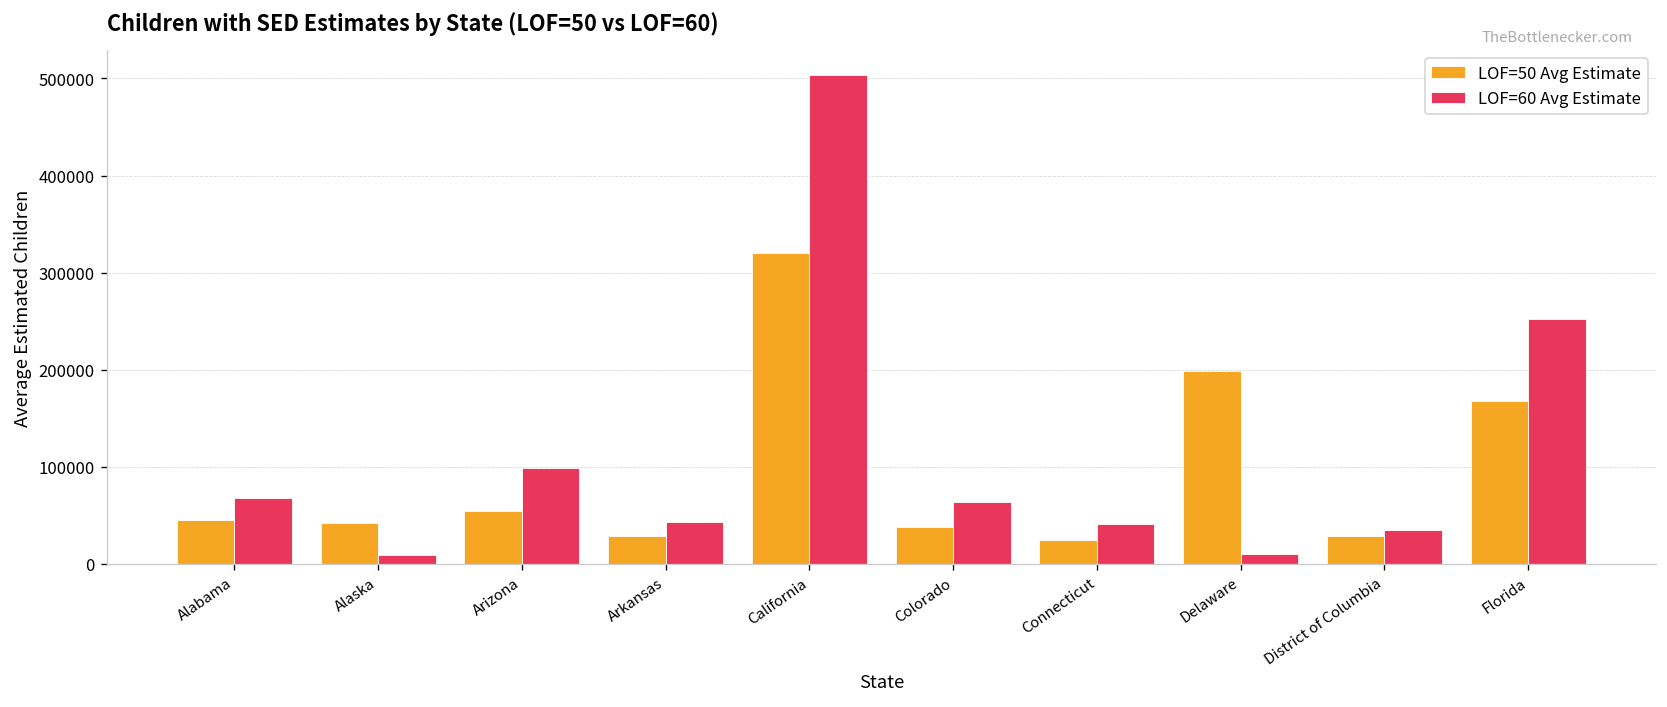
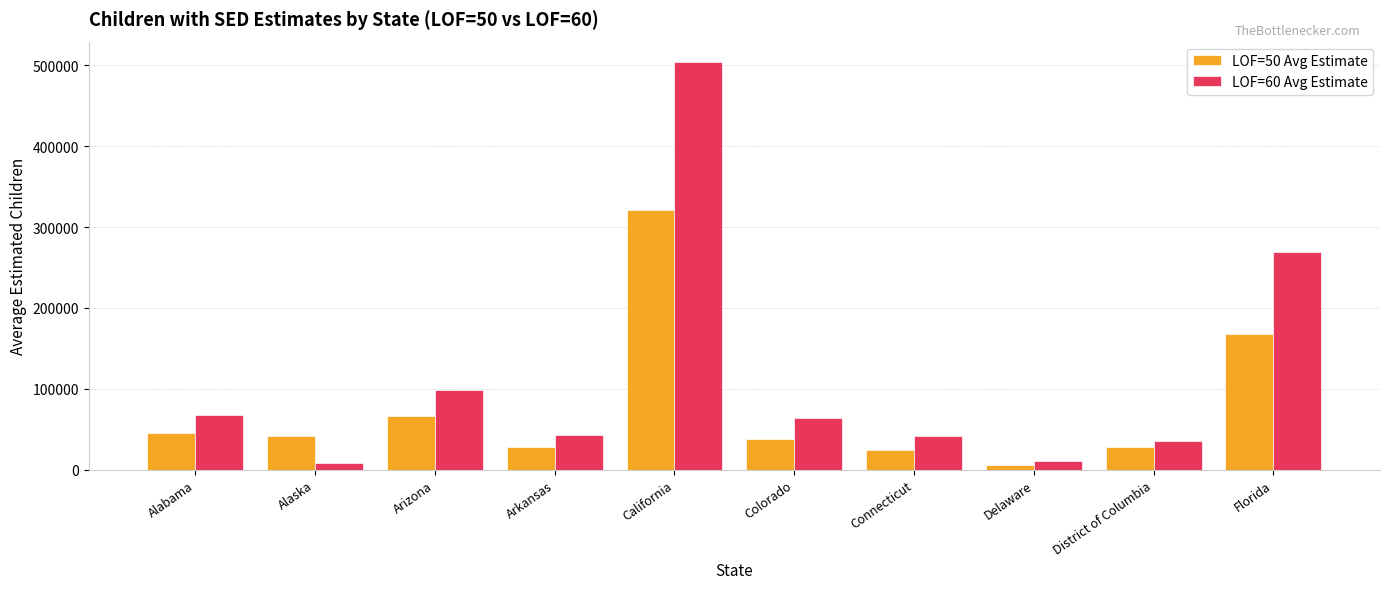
  {
    "LOF=50 Avg Estimate": {
      "Alabama": 50000,
      "Alaska": 40000,
-     "Arizona": 50000,
+     "Arizona": 70000,
      "Arkansas": 30000,
      "California": 320000,
      "Colorado": 40000,
      "Connecticut": 20000,
-     "Delaware": 200000,
+     "Delaware": 10000,
      "District of Columbia": 30000,
      "Florida": 170000
    },
    "LOF=60 Avg Estimate": {
      "Alabama": 70000,
      "Alaska": 10000,
      "Arizona": 100000,
      "Arkansas": 40000,
      "California": 500000,
      "Colorado": 60000,
      "Connecticut": 40000,
      "Delaware": 10000,
      "District of Columbia": 40000,
-     "Florida": 250000
+     "Florida": 270000
    }
  }
